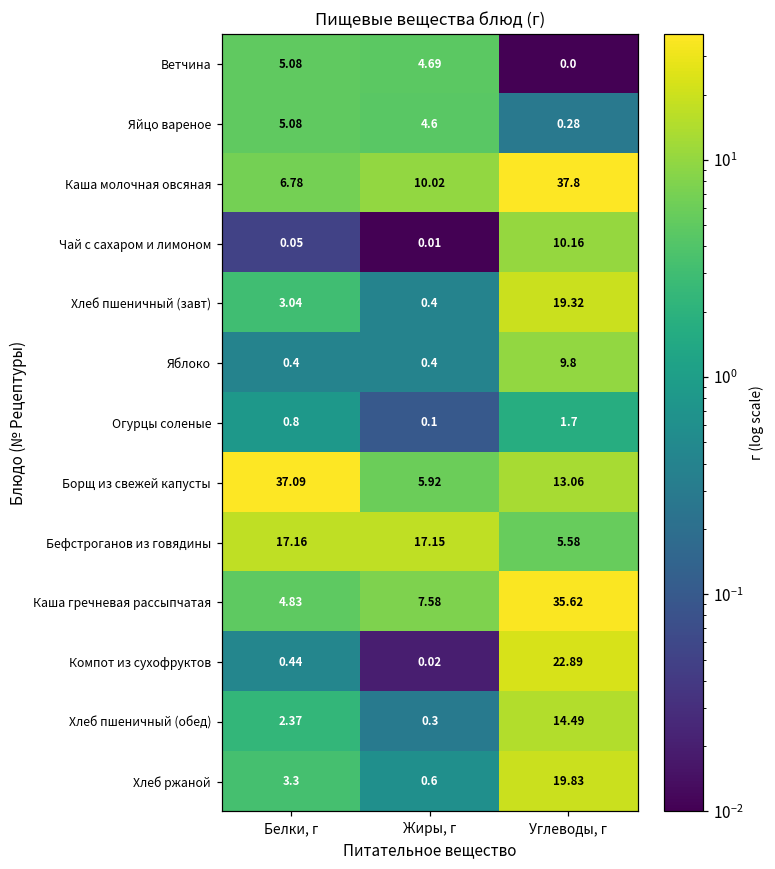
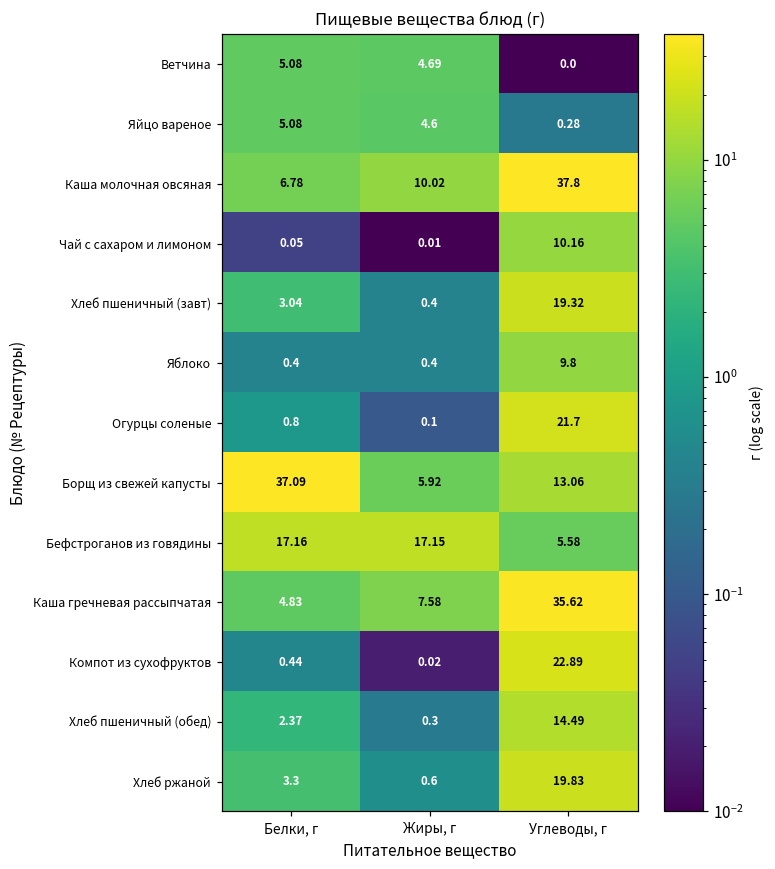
  {
    "Ветчина": {
      "Белки, г": 5.08,
      "Жиры, г": 4.69,
      "Углеводы, г": 0.0
    },
    "Яйцо вареное": {
      "Белки, г": 5.08,
      "Жиры, г": 4.6,
      "Углеводы, г": 0.28
    },
    "Каша молочная овсяная": {
      "Белки, г": 6.78,
      "Жиры, г": 10.02,
      "Углеводы, г": 37.8
    },
    "Чай с сахаром и лимоном": {
      "Белки, г": 0.05,
      "Жиры, г": 0.01,
      "Углеводы, г": 10.16
    },
    "Хлеб пшеничный (завт)": {
      "Белки, г": 3.04,
      "Жиры, г": 0.4,
      "Углеводы, г": 19.32
    },
    "Яблоко": {
      "Белки, г": 0.4,
      "Жиры, г": 0.4,
      "Углеводы, г": 9.8
    },
    "Огурцы соленые": {
      "Белки, г": 0.8,
      "Жиры, г": 0.1,
-     "Углеводы, г": 1.7
+     "Углеводы, г": 21.7
    },
    "Борщ из свежей капусты": {
      "Белки, г": 37.09,
      "Жиры, г": 5.92,
      "Углеводы, г": 13.06
    },
    "Бефстроганов из говядины": {
      "Белки, г": 17.16,
      "Жиры, г": 17.15,
      "Углеводы, г": 5.58
    },
    "Каша гречневая рассыпчатая": {
      "Белки, г": 4.83,
      "Жиры, г": 7.58,
      "Углеводы, г": 35.62
    },
    "Компот из сухофруктов": {
      "Белки, г": 0.44,
      "Жиры, г": 0.02,
      "Углеводы, г": 22.89
    },
    "Хлеб пшеничный (обед)": {
      "Белки, г": 2.37,
      "Жиры, г": 0.3,
      "Углеводы, г": 14.49
    },
    "Хлеб ржаной": {
      "Белки, г": 3.3,
      "Жиры, г": 0.6,
      "Углеводы, г": 19.83
    }
  }
